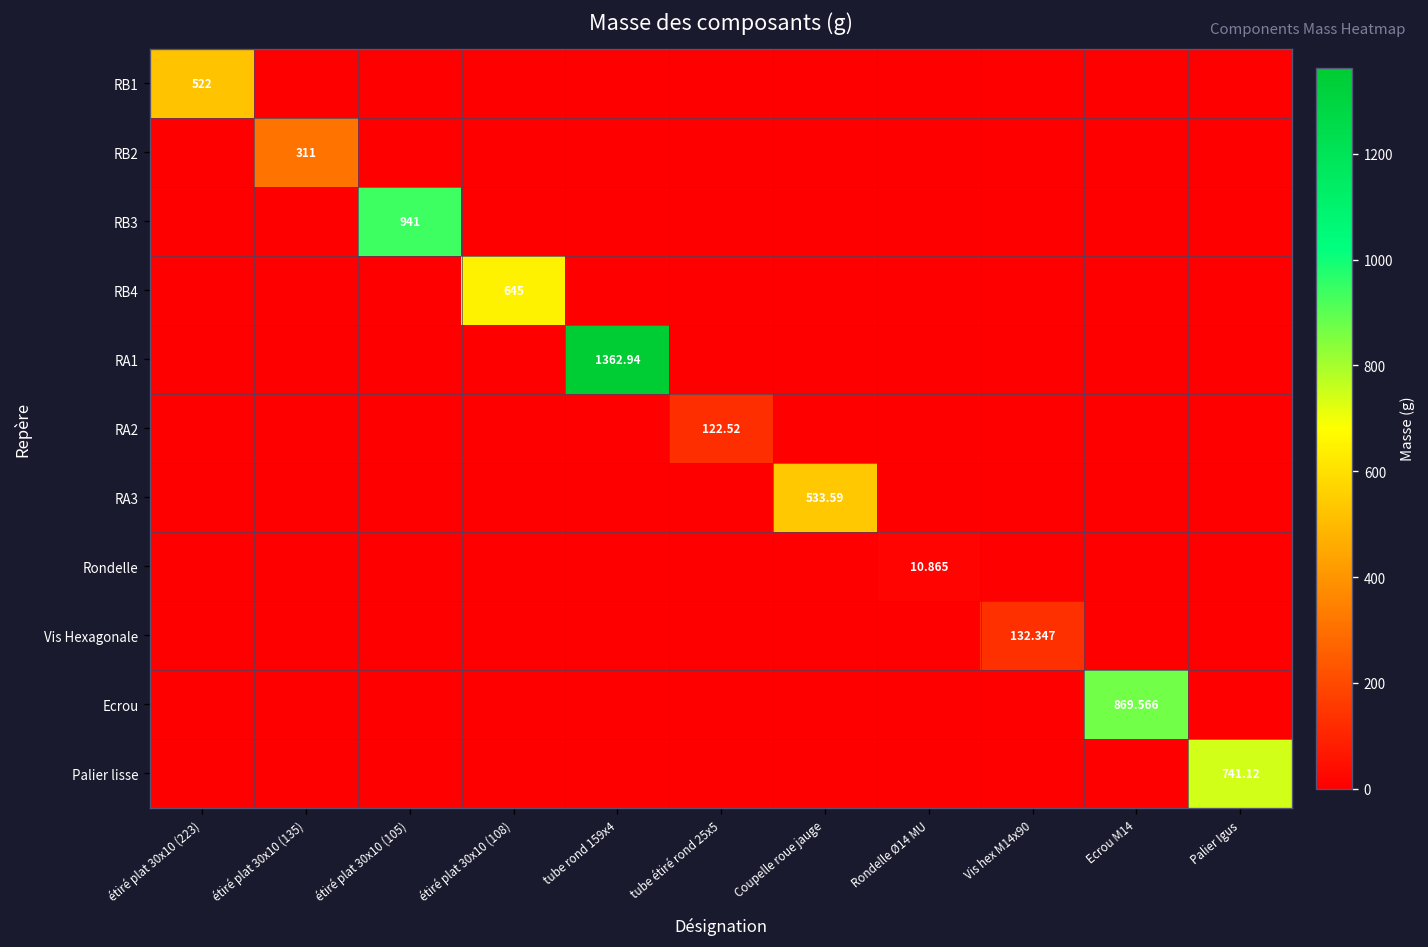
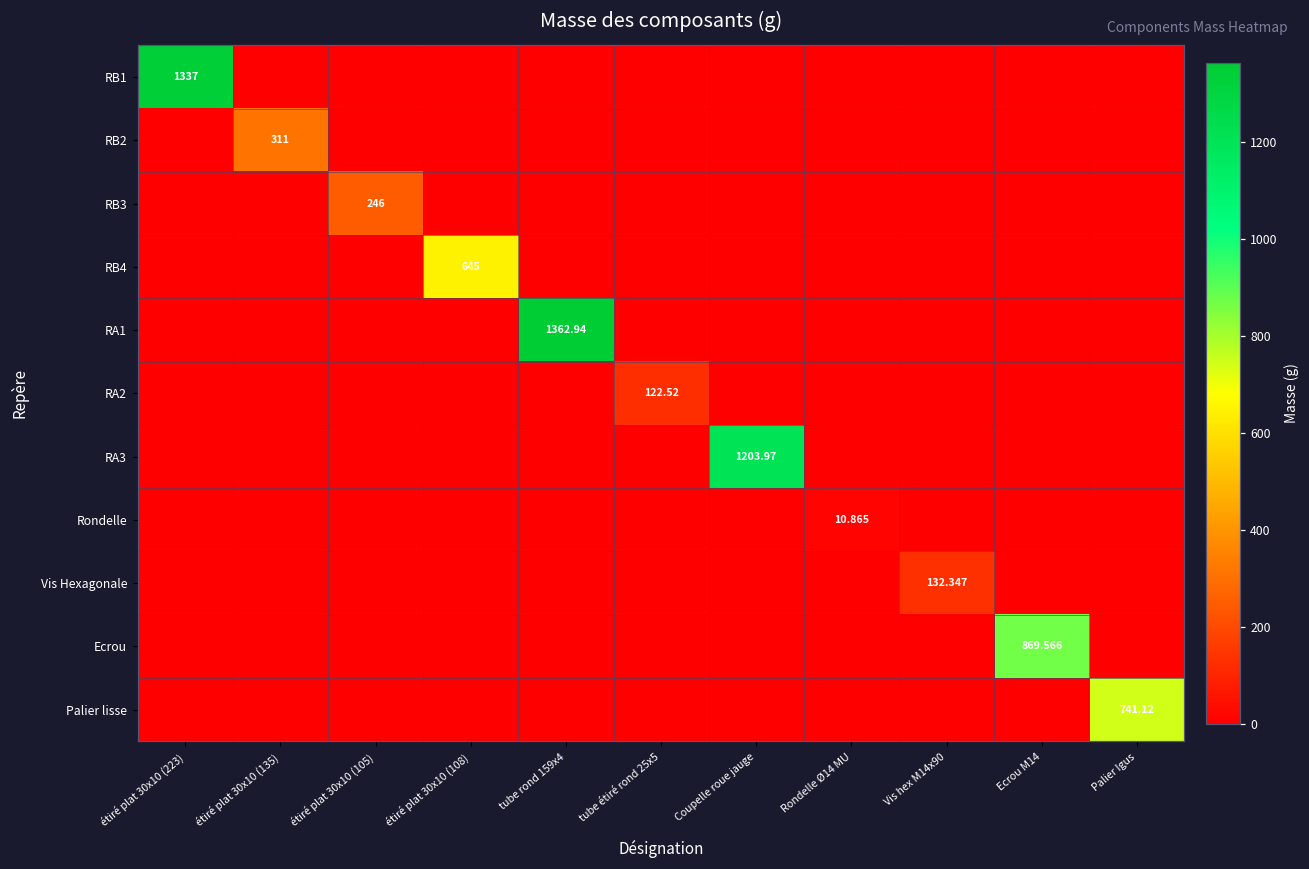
  {
    "RB1": {
-     "étiré plat 30x10 (223)": 522
+     "étiré plat 30x10 (223)": 1337
    },
    "RB2": {
      "étiré plat 30x10 (135)": 311
    },
    "RB3": {
-     "étiré plat 30x10 (105)": 941
+     "étiré plat 30x10 (105)": 246
    },
    "RB4": {
      "étiré plat 30x10 (108)": 645
    },
    "RA1": {
      "tube rond 159x4": 1362.94
    },
    "RA2": {
      "tube étiré rond 25x5": 122.52
    },
    "RA3": {
-     "Coupelle roue jauge": 533.59
+     "Coupelle roue jauge": 1203.97
    },
    "Rondelle": {
      "Rondelle Ø14 MU": 10.865
    },
    "Vis Hexagonale": {
      "Vis hex M14x90": 132.347
    },
    "Ecrou": {
      "Ecrou M14": 869.566
    },
    "Palier lisse": {
      "Palier Igus": 741.12
    }
  }
